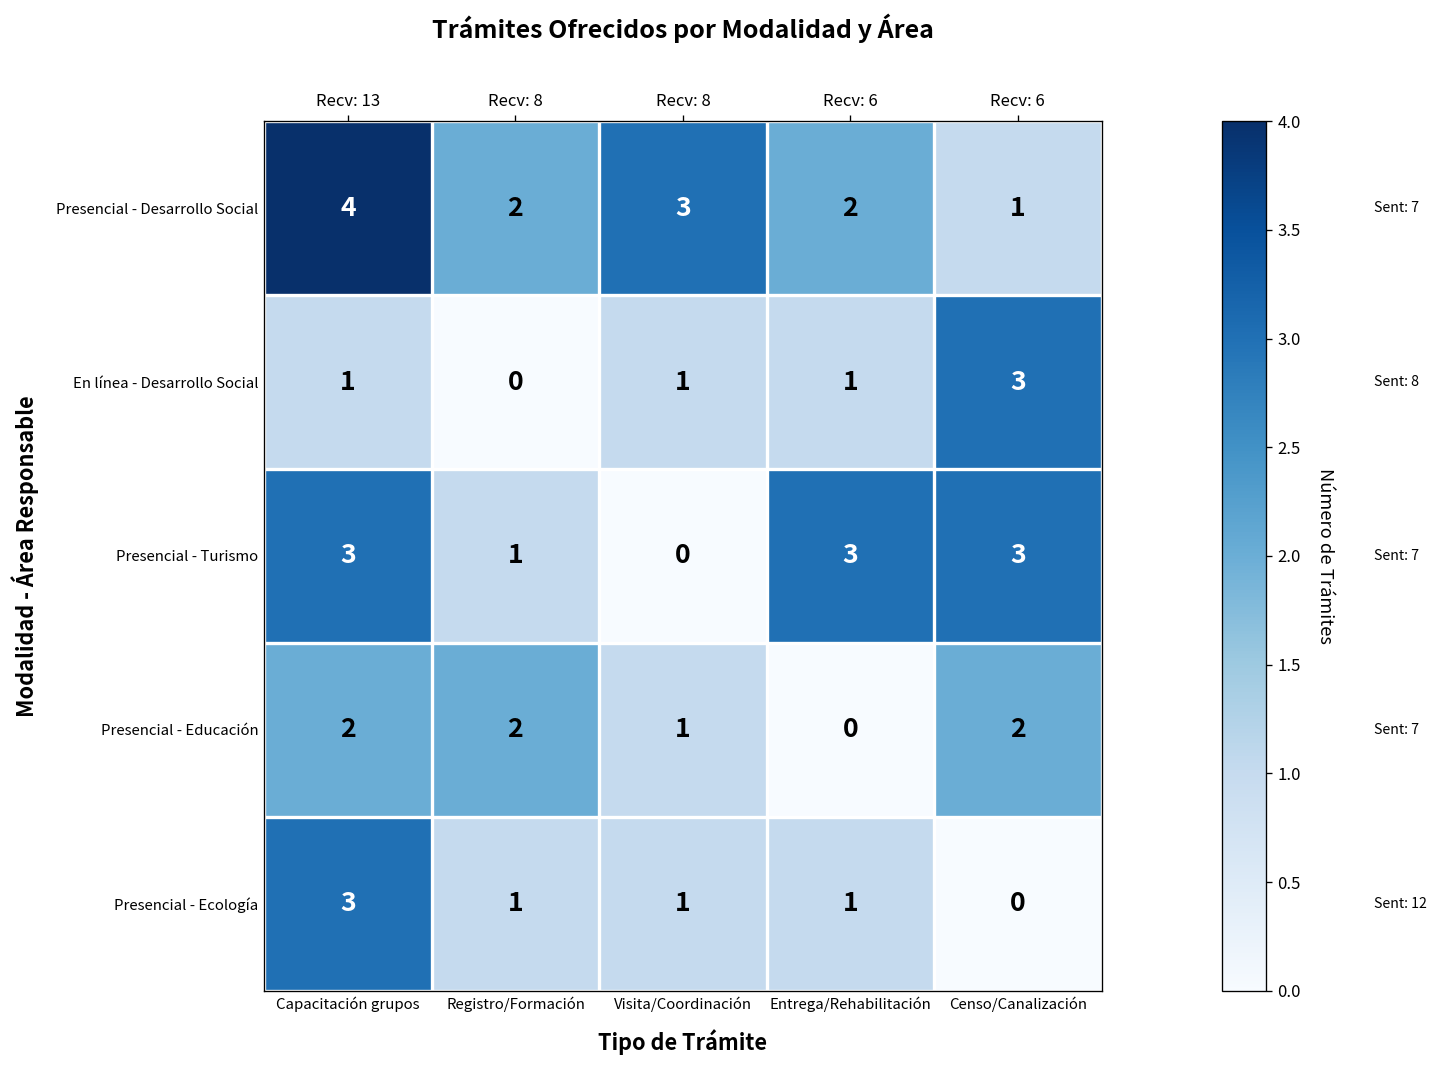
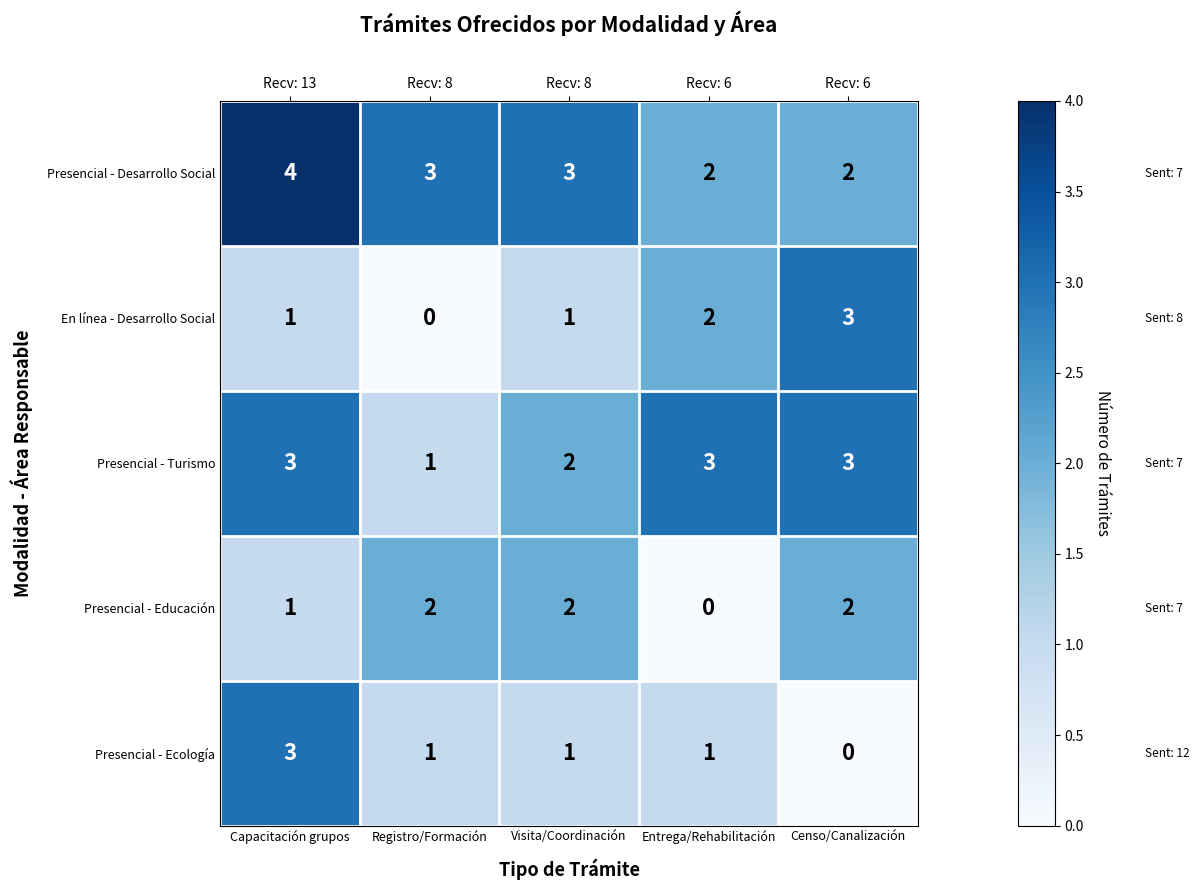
  {
    "Presencial - Desarrollo Social": {
      "Capacitación grupos": 4,
-     "Registro/Formación": 2,
+     "Registro/Formación": 3,
      "Visita/Coordinación": 3,
      "Entrega/Rehabilitación": 2,
-     "Censo/Canalización": 1
+     "Censo/Canalización": 2
    },
    "En línea - Desarrollo Social": {
      "Capacitación grupos": 1,
      "Registro/Formación": 0,
      "Visita/Coordinación": 1,
-     "Entrega/Rehabilitación": 1,
+     "Entrega/Rehabilitación": 2,
      "Censo/Canalización": 3
    },
    "Presencial - Turismo": {
      "Capacitación grupos": 3,
      "Registro/Formación": 1,
-     "Visita/Coordinación": 0,
+     "Visita/Coordinación": 2,
      "Entrega/Rehabilitación": 3,
      "Censo/Canalización": 3
    },
    "Presencial - Educación": {
-     "Capacitación grupos": 2,
+     "Capacitación grupos": 1,
      "Registro/Formación": 2,
-     "Visita/Coordinación": 1,
+     "Visita/Coordinación": 2,
      "Entrega/Rehabilitación": 0,
      "Censo/Canalización": 2
    },
    "Presencial - Ecología": {
      "Capacitación grupos": 3,
      "Registro/Formación": 1,
      "Visita/Coordinación": 1,
      "Entrega/Rehabilitación": 1,
      "Censo/Canalización": 0
    }
  }
